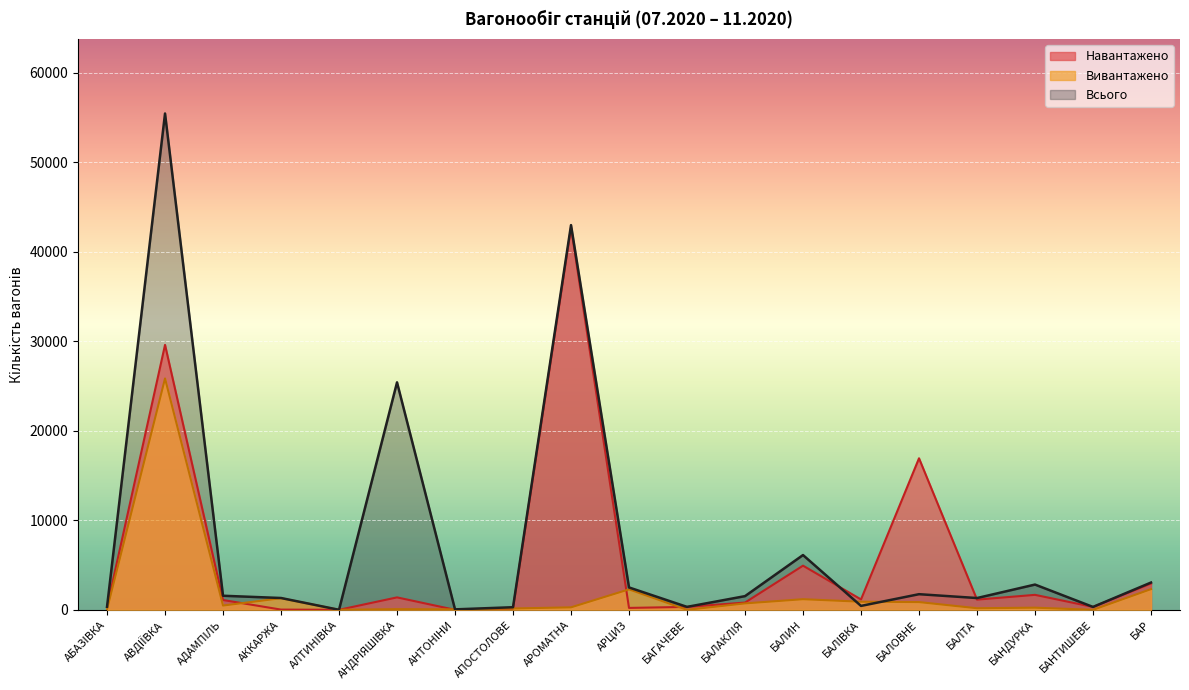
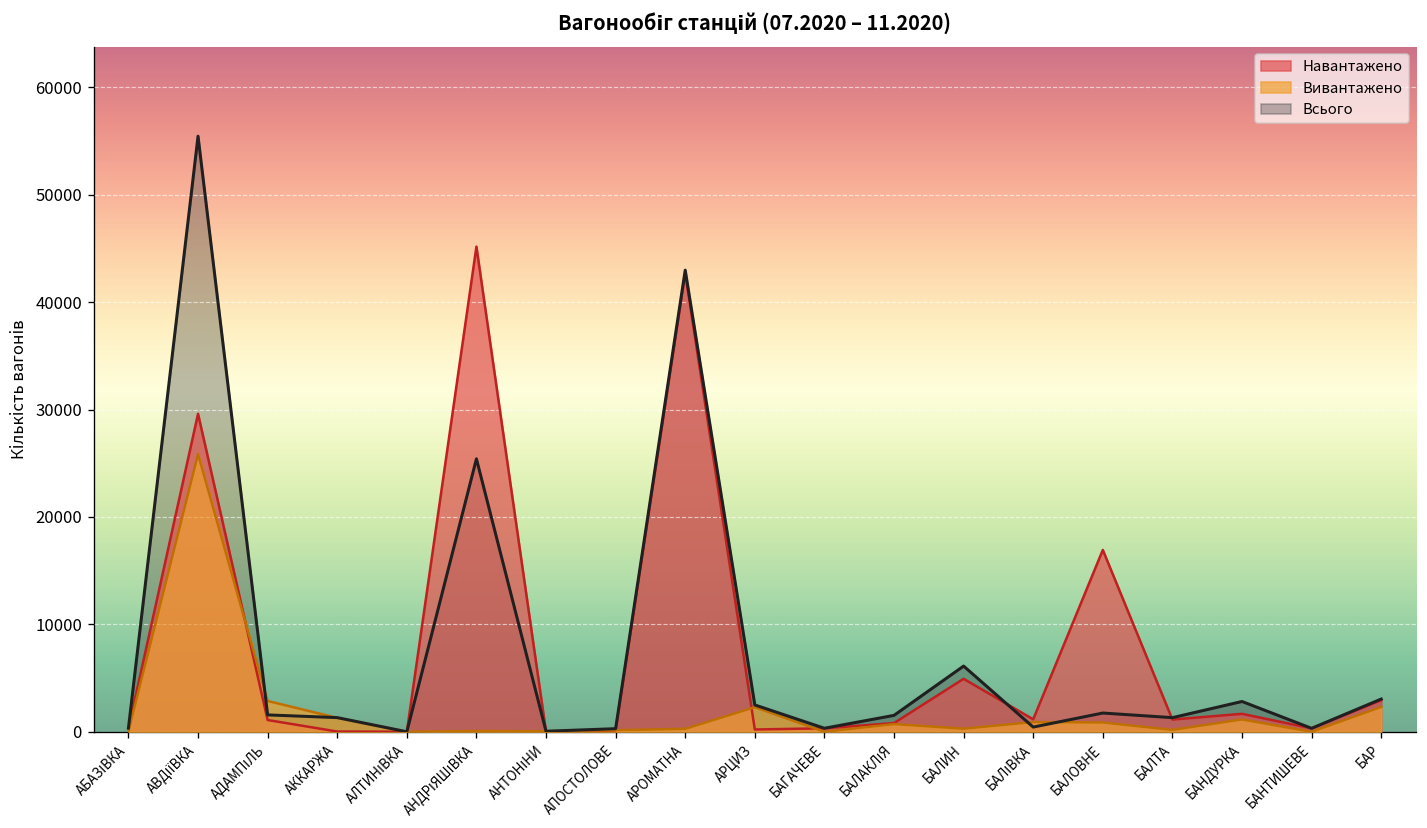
  {
    "Навантажено": {
      "АВДІЇВКА": 30000,
      "АДАМПІЛЬ": 1000,
      "АККАРЖА": 0,
-     "АНДРІЯШІВКА": 1000,
+     "АНДРІЯШІВКА": 45000,
      "АРЦИЗ": 0,
      "БАЛИН": 5000,
      "БАЛОВНЕ": 17000,
      "БАНДУРКА": 2000
    },
    "Вивантажено": {
      "АВДІЇВКА": 26000,
-     "АДАМПІЛЬ": 0,
+     "АДАМПІЛЬ": 3000,
      "АНДРІЯШІВКА": 0,
      "АРОМАТНА": 0,
      "БАГАЧЕВЕ": 0,
-     "БАЛИН": 1000,
+     "БАЛИН": 0,
      "БАЛОВНЕ": 1000,
      "БАЛТА": 0,
-     "БАНДУРКА": 0,
+     "БАНДУРКА": 1000,
      "БАНТИШЕВЕ": 0,
      "БАР": 2000
    },
    "Всього": {
      "АВДІЇВКА": 55000,
      "АДАМПІЛЬ": 2000,
      "АНДРІЯШІВКА": 25000,
      "БАЛАКЛІЯ": 2000,
      "БАЛИН": 6000,
      "БАЛІВКА": 0,
      "БАЛОВНЕ": 2000,
      "БАНДУРКА": 3000
    }
  }
